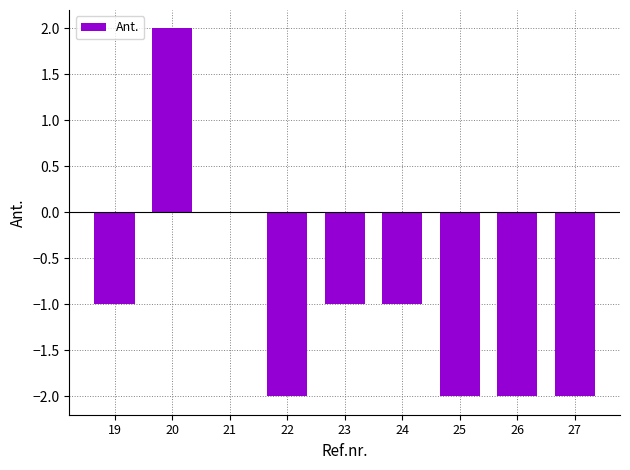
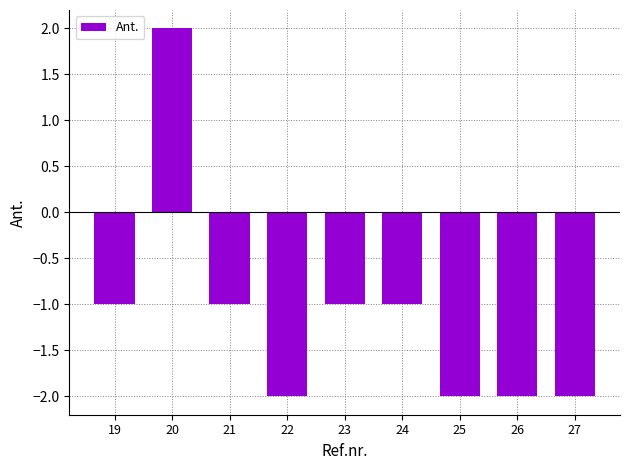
  {
    "19": -1.0,
    "20": 2.0,
-   "21": 0.0,
+   "21": -1.0,
    "22": -2.0,
    "23": -1.0,
    "24": -1.0,
    "25": -2.0,
    "26": -2.0,
    "27": -2.0
  }
